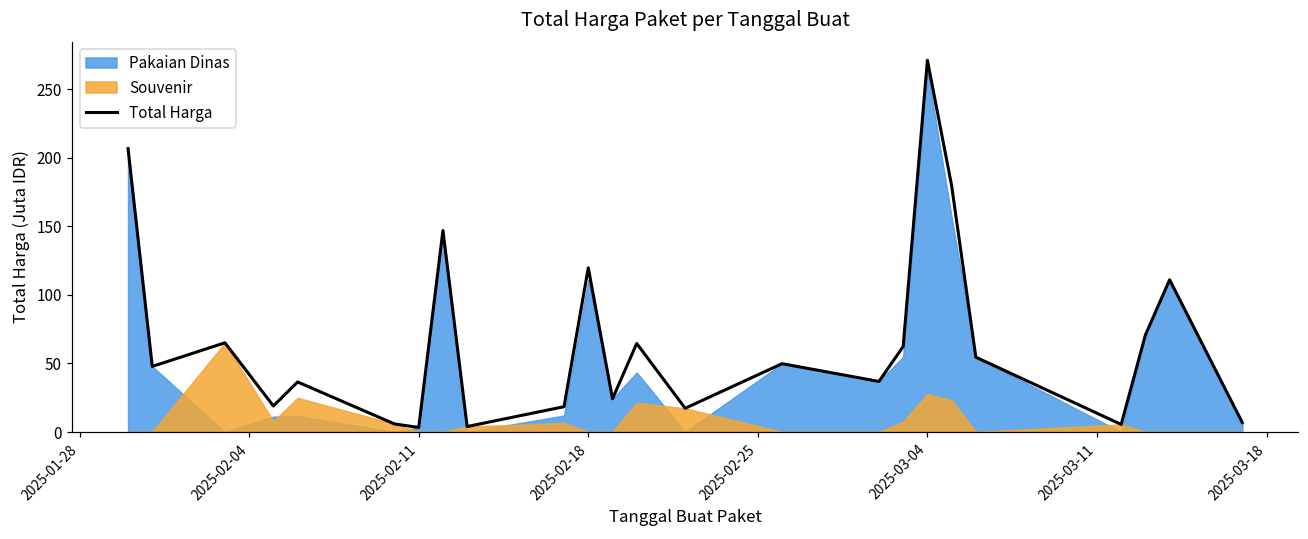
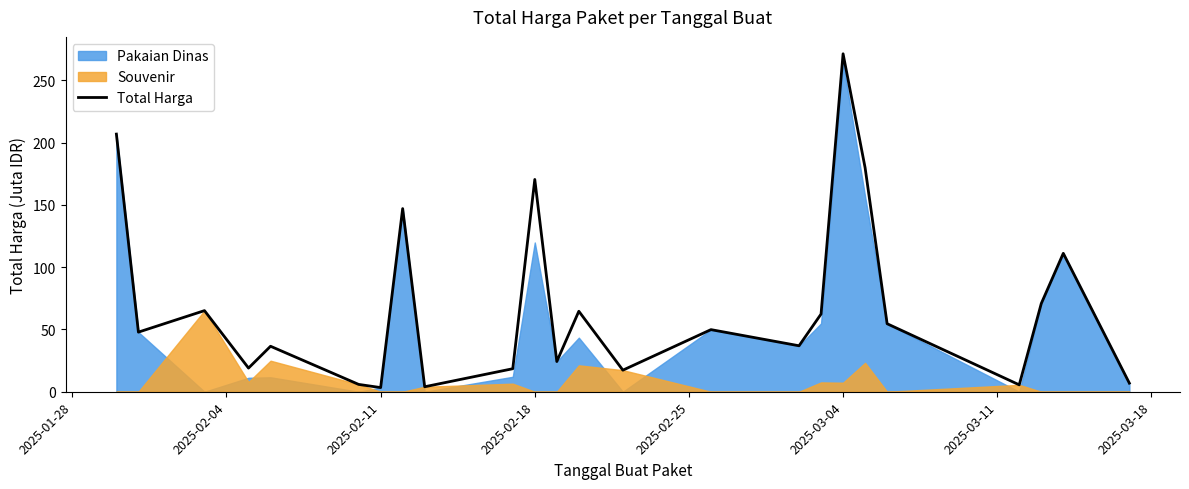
  {
    "Total Harga": {
-     "2025-02-18": 120,
+     "2025-02-18": 170,
      "2025-03-04": 271
    },
    "Pakaian Dinas": {
-     "2025-02-18": 111,
+     "2025-02-18": 120,
      "2025-03-04": 264
    },
    "Souvenir": {
      "2025-02-11": 0,
      "2025-02-18": 0,
-     "2025-03-04": 28
+     "2025-03-04": 7
    }
  }
